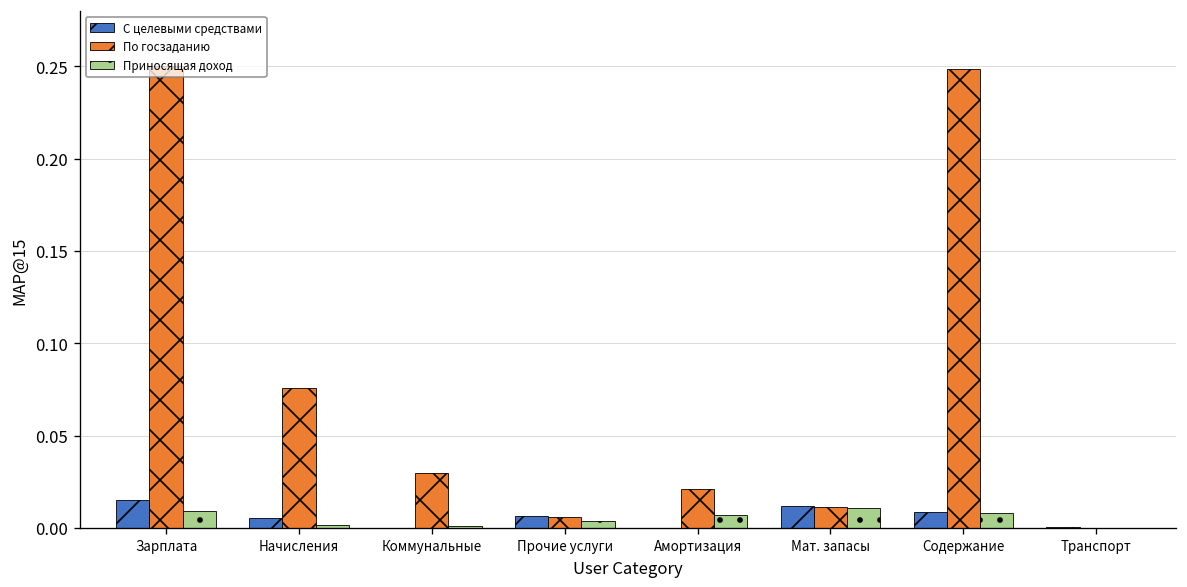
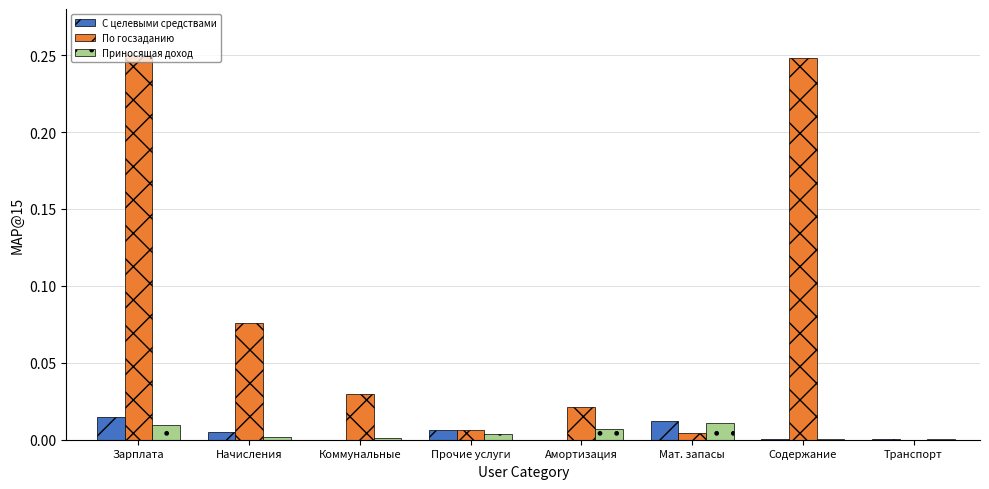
  {
    "С целевыми средствами": {
      "Зарплата": 0.015,
      "Начисления": 0.005,
      "Коммунальные": 0.000,
      "Прочие услуги": 0.006,
      "Амортизация": 0.000,
      "Мат. запасы": 0.012,
-     "Содержание": 0.009
+     "Содержание": 0.001
    },
    "По госзаданию": {
      "Начисления": 0.076,
      "Коммунальные": 0.029,
      "Прочие услуги": 0.006,
      "Амортизация": 0.021,
-     "Мат. запасы": 0.011,
+     "Мат. запасы": 0.005,
      "Содержание": 0.248
    },
    "Приносящая доход": {
      "Зарплата": 0.009,
      "Прочие услуги": 0.004,
      "Амортизация": 0.007,
      "Мат. запасы": 0.011,
-     "Содержание": 0.008
+     "Содержание": 0.001
    }
  }
